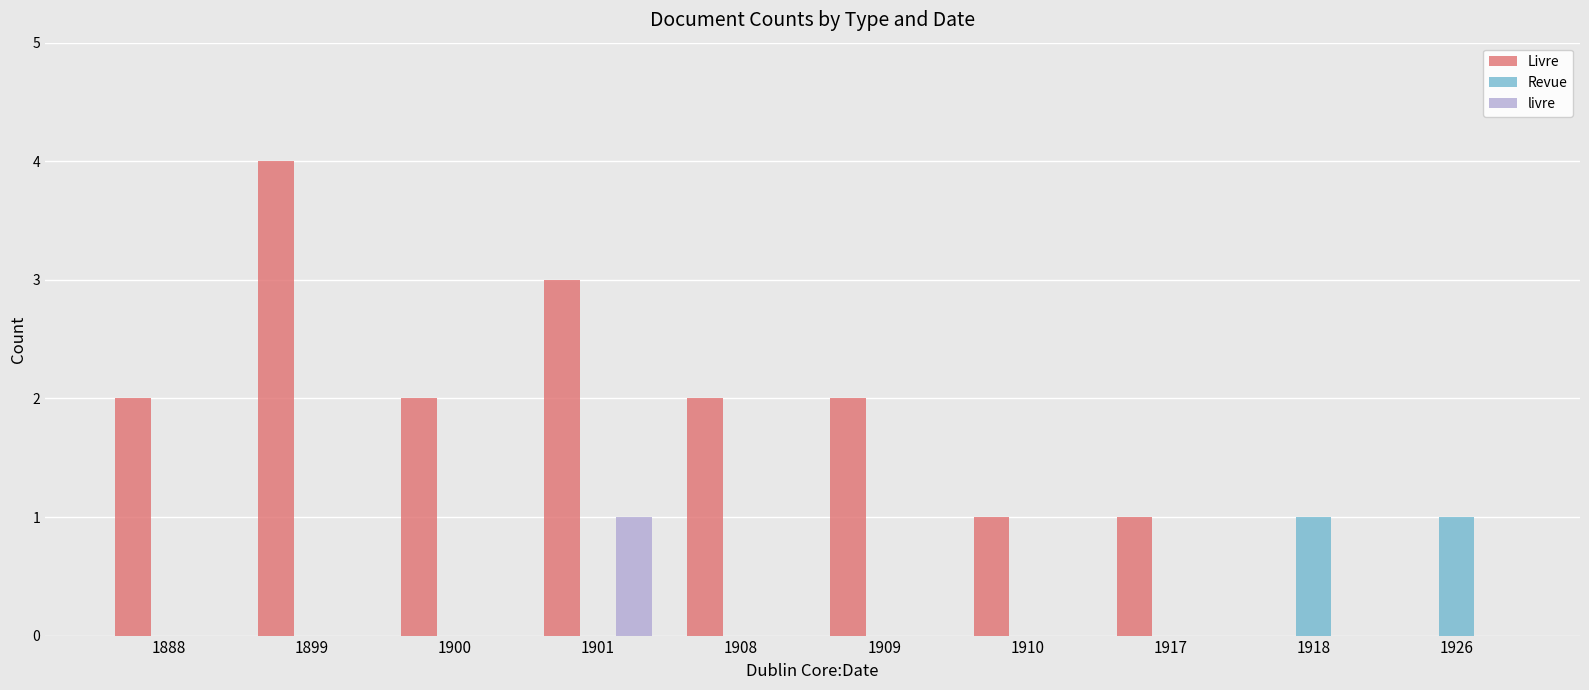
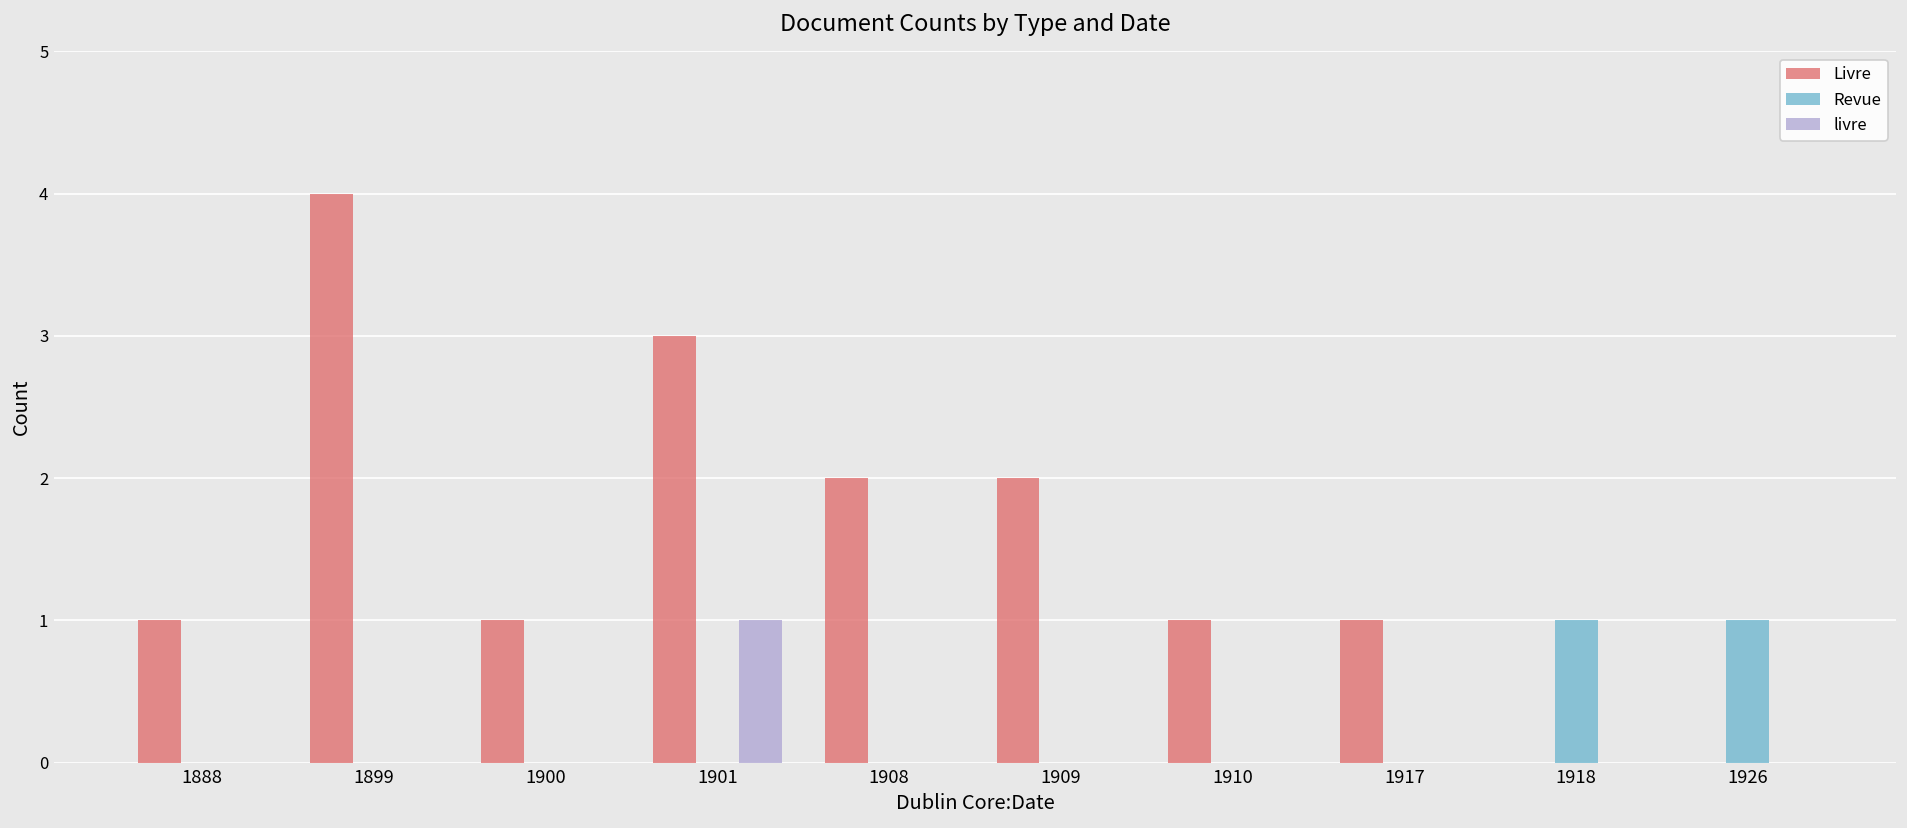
  {
    "Livre": {
-     "1888": 2,
+     "1888": 1,
      "1899": 4,
-     "1900": 2,
+     "1900": 1,
      "1901": 3,
      "1908": 2,
      "1909": 2,
      "1910": 1,
      "1917": 1,
      "1918": 0,
      "1926": 0
    },
    "Revue": {
      "1888": 0,
      "1899": 0,
      "1900": 0,
      "1901": 0,
      "1908": 0,
      "1909": 0,
      "1910": 0,
      "1917": 0,
      "1918": 1,
      "1926": 1
    },
    "livre": {
      "1888": 0,
      "1899": 0,
      "1900": 0,
      "1901": 1,
      "1908": 0,
      "1909": 0,
      "1910": 0,
      "1917": 0,
      "1918": 0,
      "1926": 0
    }
  }
